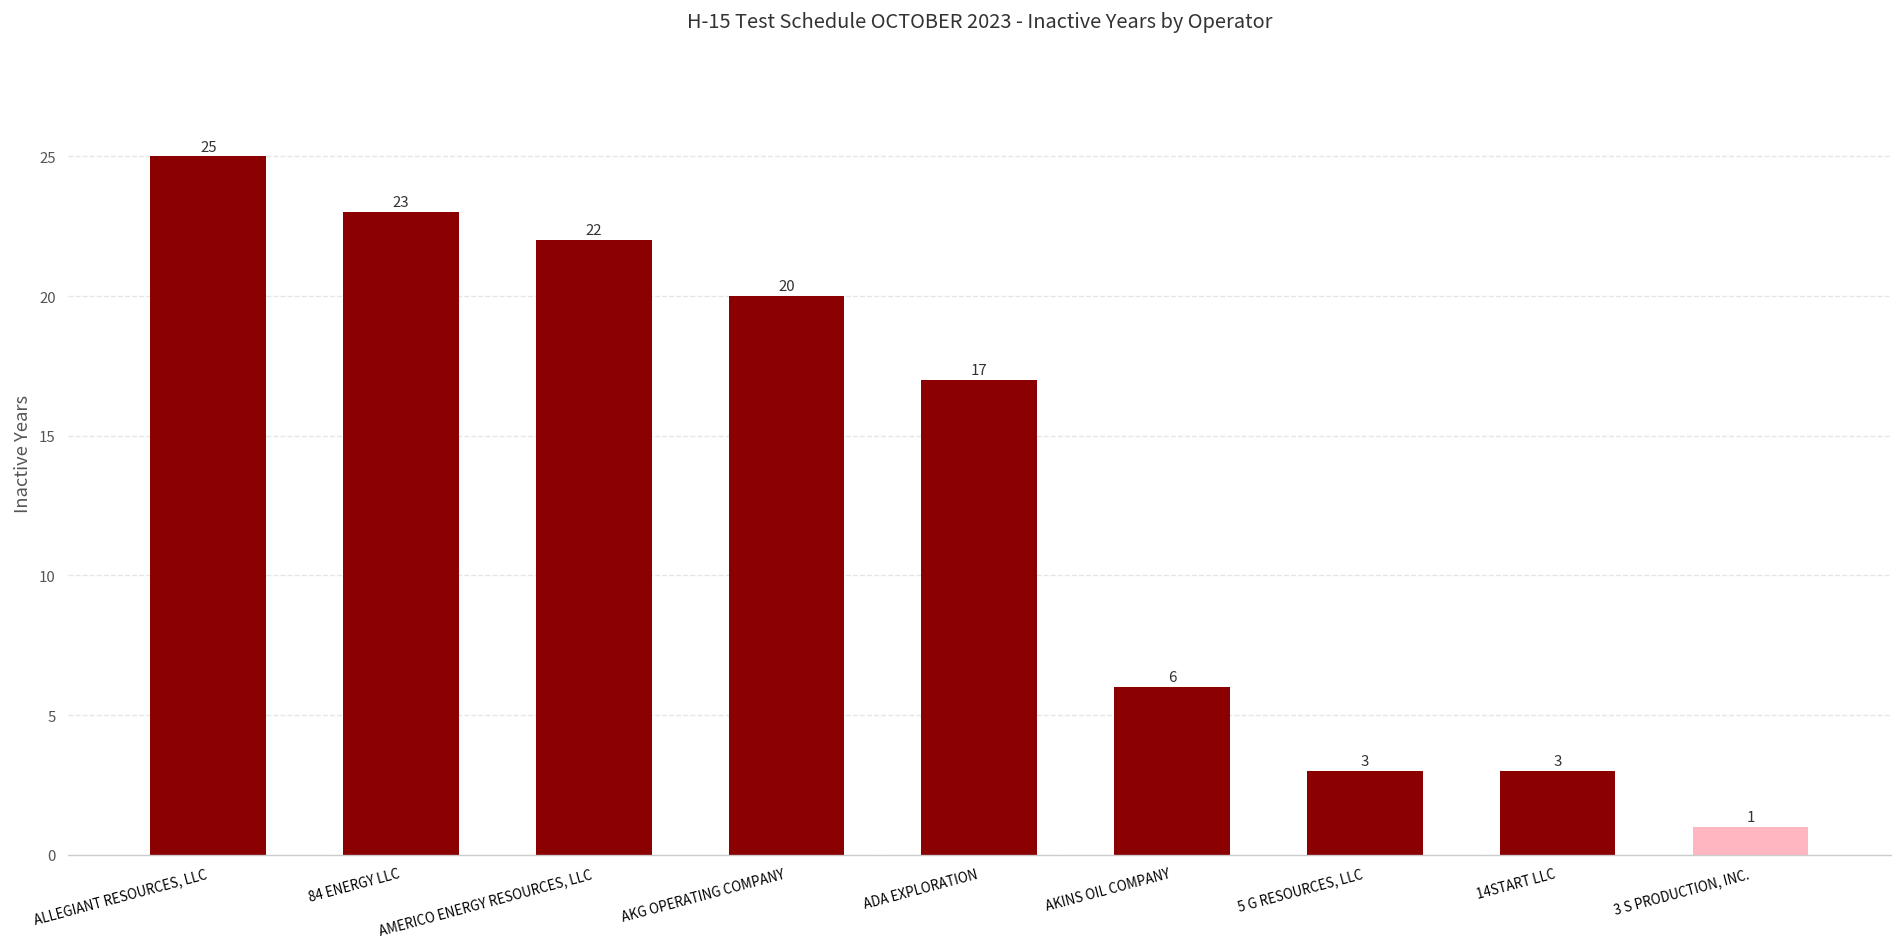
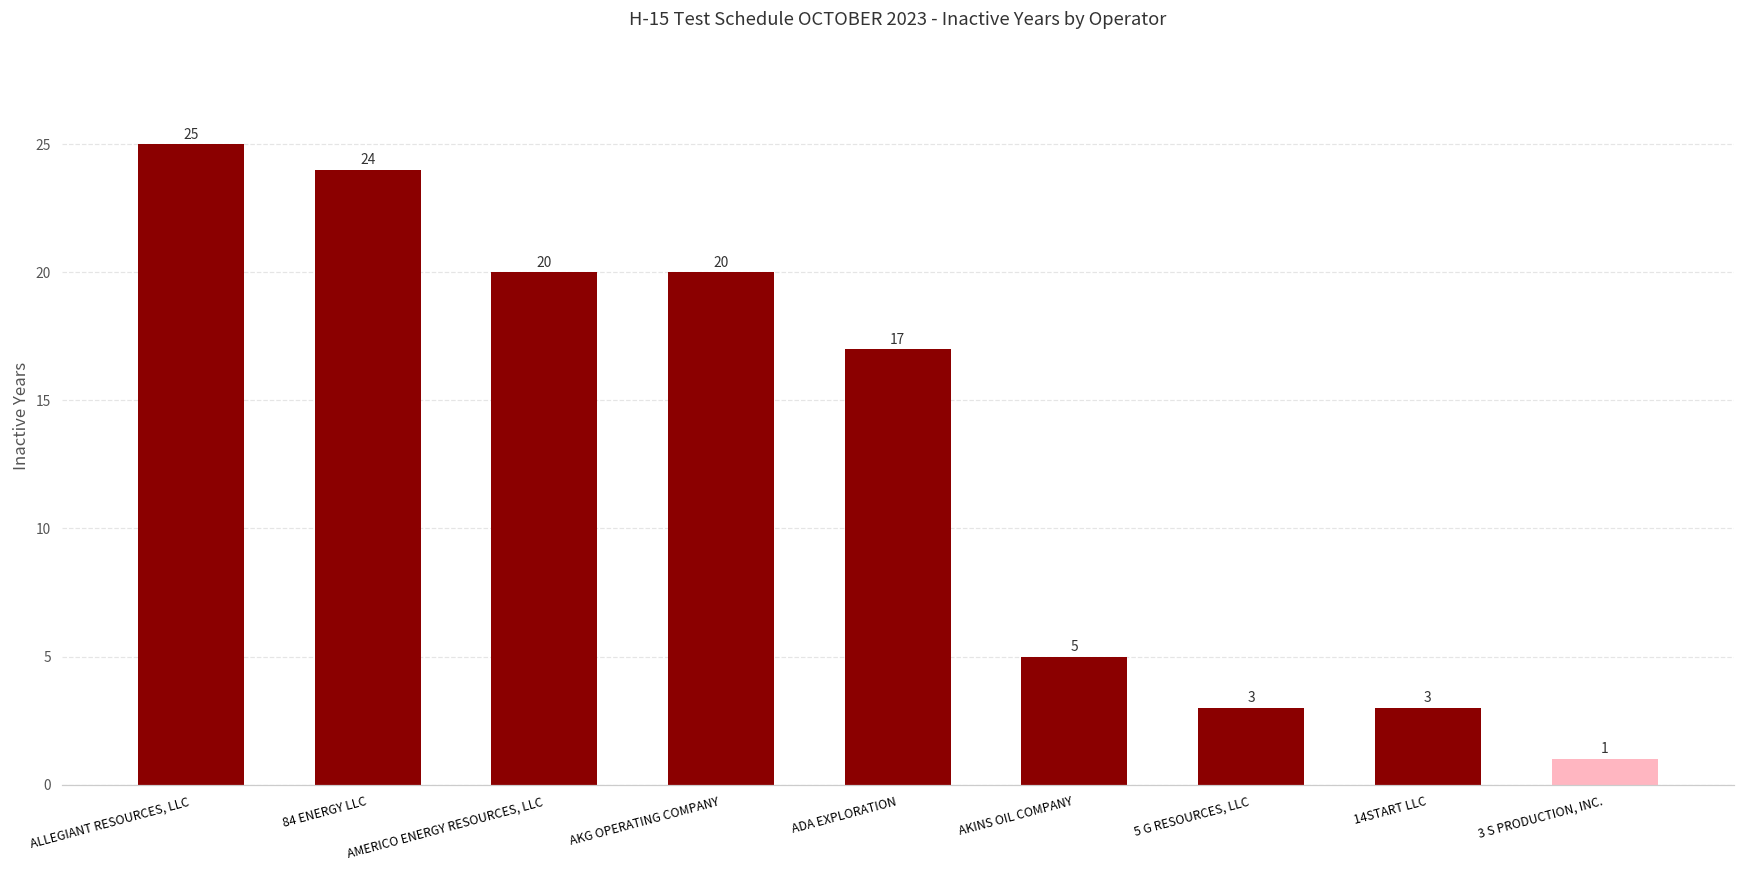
  {
    "ALLEGIANT RESOURCES, LLC": 25,
-   "84 ENERGY LLC": 23,
-   "AMERICO ENERGY RESOURCES, LLC": 22,
+   "84 ENERGY LLC": 24,
+   "AMERICO ENERGY RESOURCES, LLC": 20,
    "AKG OPERATING COMPANY": 20,
    "ADA EXPLORATION": 17,
-   "AKINS OIL COMPANY": 6,
+   "AKINS OIL COMPANY": 5,
    "5 G RESOURCES, LLC": 3,
    "14START LLC": 3,
    "3 S PRODUCTION, INC.": 1
  }
